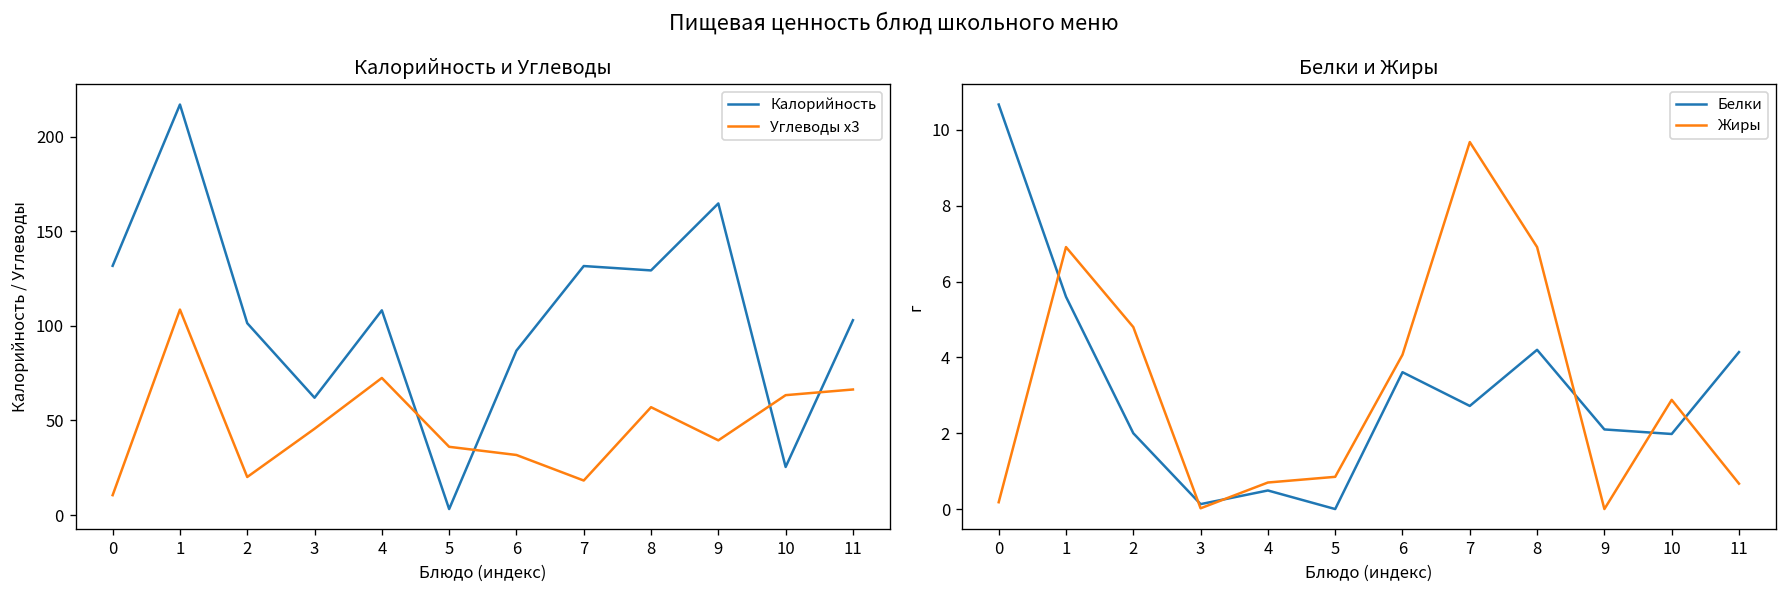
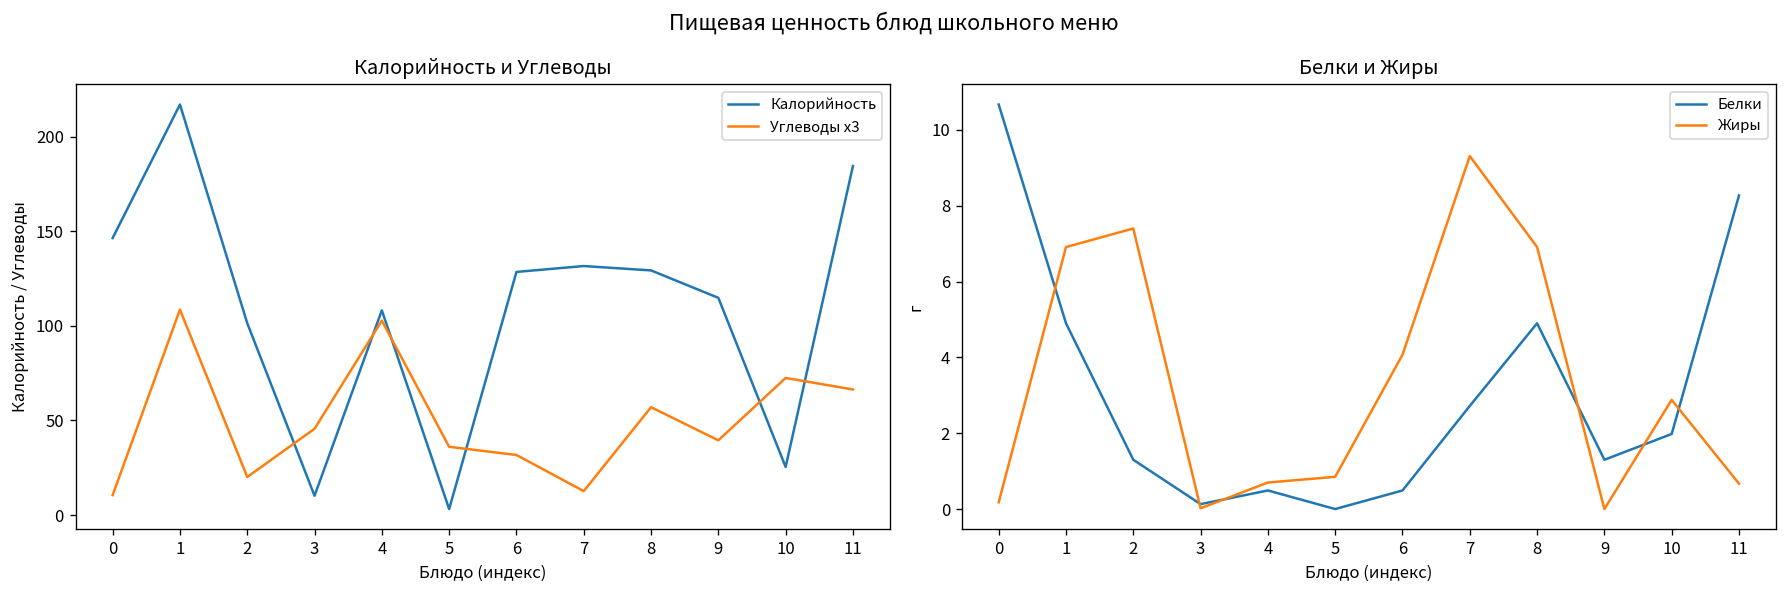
  {
    "Калорийность и Углеводы": {
      "Калорийность": {
-       "0": 132,
+       "0": 146,
        "1": 217,
        "2": 101,
-       "3": 62,
+       "3": 10,
        "4": 108,
        "5": 3,
-       "6": 87,
+       "6": 129,
        "7": 132,
        "8": 129,
-       "9": 165,
+       "9": 115,
        "10": 25,
-       "11": 103
+       "11": 184
      },
      "Углеводы x3": {
        "0": 11,
        "1": 109,
        "2": 20,
        "3": 46,
-       "4": 72,
+       "4": 103,
        "5": 36,
        "6": 32,
-       "7": 18,
+       "7": 13,
        "8": 57,
        "9": 39,
-       "10": 63,
+       "10": 72,
        "11": 66
      }
    },
    "Белки и Жиры": {
      "Белки": {
        "0": 10.7,
-       "1": 5.6,
-       "2": 2.0,
+       "1": 4.9,
+       "2": 1.3,
        "3": 0.1,
        "4": 0.5,
        "5": 0.0,
-       "6": 3.6,
+       "6": 0.5,
        "7": 2.7,
-       "8": 4.2,
-       "9": 2.1,
+       "8": 4.9,
+       "9": 1.3,
        "10": 2.0,
-       "11": 4.1
+       "11": 8.3
      },
      "Жиры": {
        "0": 0.2,
        "1": 6.9,
-       "2": 4.8,
+       "2": 7.4,
        "3": 0.0,
        "4": 0.7,
        "5": 0.9,
        "6": 4.1,
-       "7": 9.7,
+       "7": 9.3,
        "8": 6.9,
        "9": 0.0,
        "10": 2.9,
        "11": 0.7
      }
    }
  }
